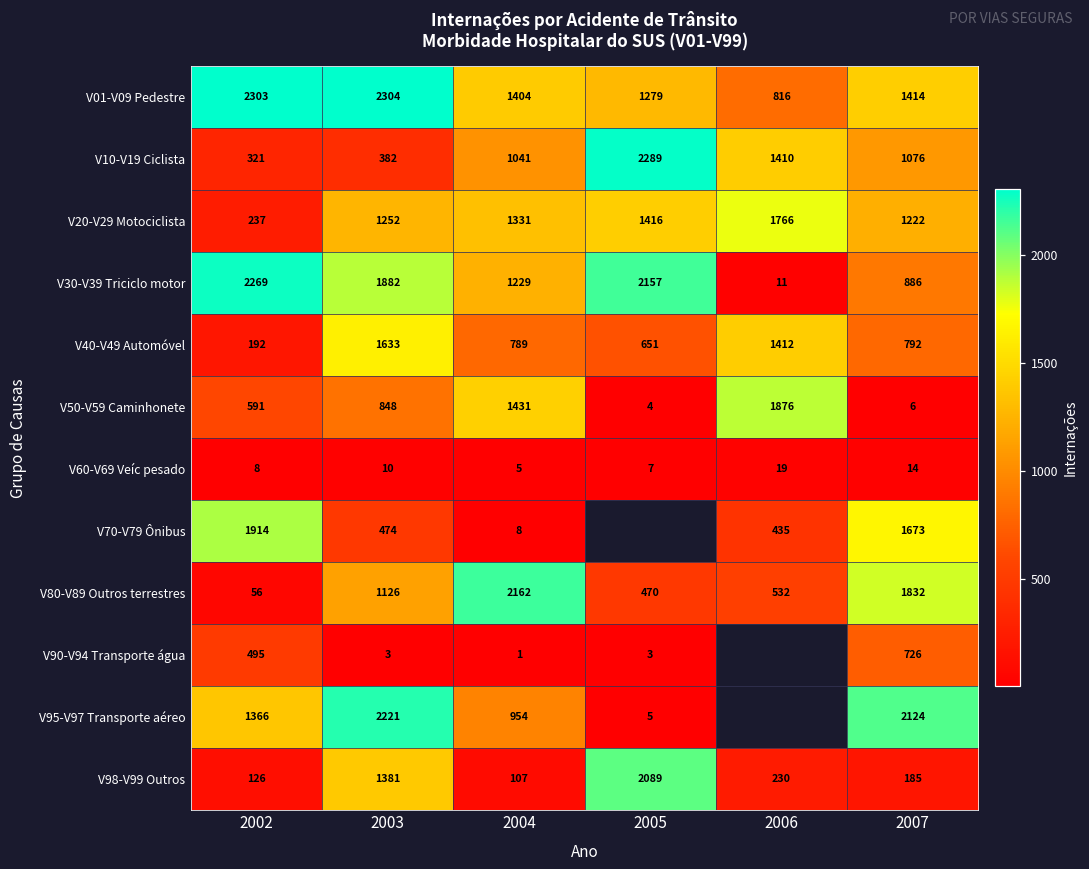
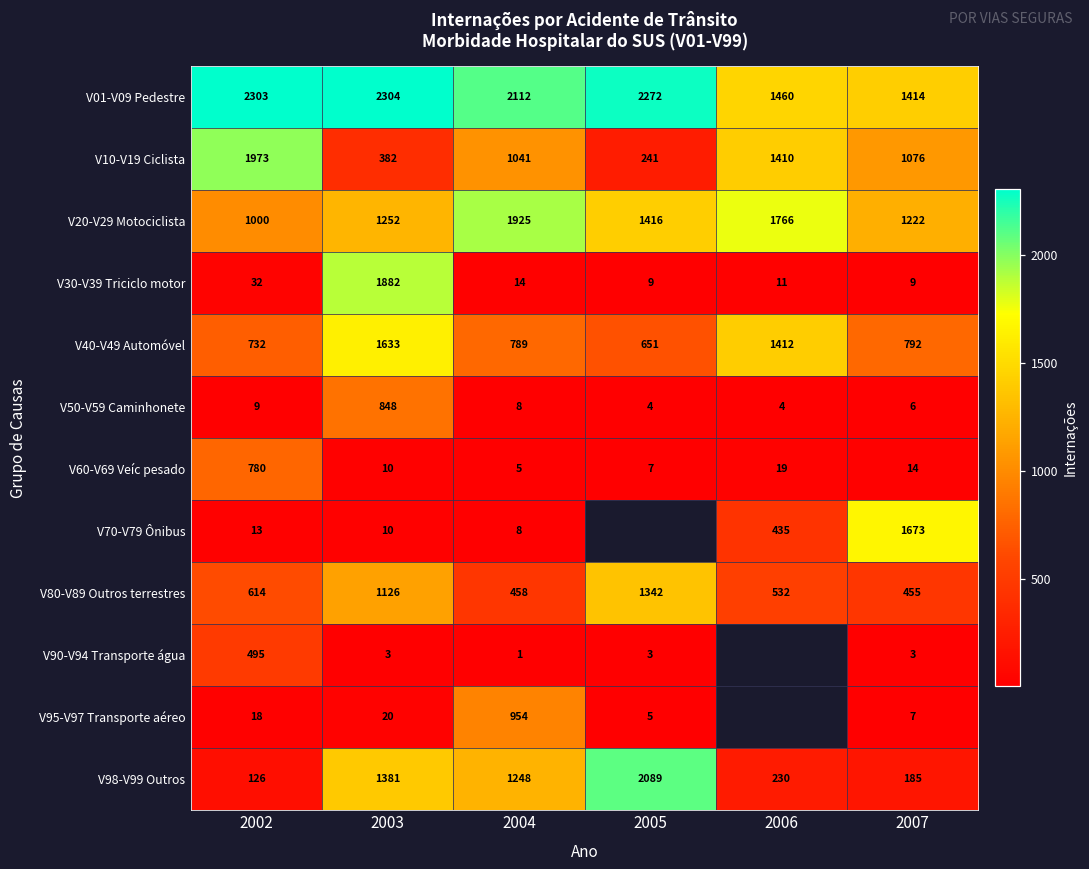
  {
    "V01-V09 Pedestre": {
      "2002": 2303,
      "2003": 2304,
-     "2004": 1404,
-     "2005": 1279,
-     "2006": 816,
+     "2004": 2112,
+     "2005": 2272,
+     "2006": 1460,
      "2007": 1414
    },
    "V10-V19 Ciclista": {
-     "2002": 321,
+     "2002": 1973,
      "2003": 382,
      "2004": 1041,
-     "2005": 2289,
+     "2005": 241,
      "2006": 1410,
      "2007": 1076
    },
    "V20-V29 Motociclista": {
-     "2002": 237,
+     "2002": 1000,
      "2003": 1252,
-     "2004": 1331,
+     "2004": 1925,
      "2005": 1416,
      "2006": 1766,
      "2007": 1222
    },
    "V30-V39 Triciclo motor": {
-     "2002": 2269,
+     "2002": 32,
      "2003": 1882,
-     "2004": 1229,
-     "2005": 2157,
+     "2004": 14,
+     "2005": 9,
      "2006": 11,
-     "2007": 886
+     "2007": 9
    },
    "V40-V49 Automóvel": {
-     "2002": 192,
+     "2002": 732,
      "2003": 1633,
      "2004": 789,
      "2005": 651,
      "2006": 1412,
      "2007": 792
    },
    "V50-V59 Caminhonete": {
-     "2002": 591,
+     "2002": 9,
      "2003": 848,
-     "2004": 1431,
+     "2004": 8,
      "2005": 4,
-     "2006": 1876,
+     "2006": 4,
      "2007": 6
    },
    "V60-V69 Veíc pesado": {
-     "2002": 8,
+     "2002": 780,
      "2003": 10,
      "2004": 5,
      "2005": 7,
      "2006": 19,
      "2007": 14
    },
    "V70-V79 Ônibus": {
-     "2002": 1914,
-     "2003": 474,
+     "2002": 13,
+     "2003": 10,
      "2004": 8,
      "2006": 435,
      "2007": 1673
    },
    "V80-V89 Outros terrestres": {
-     "2002": 56,
+     "2002": 614,
      "2003": 1126,
-     "2004": 2162,
-     "2005": 470,
+     "2004": 458,
+     "2005": 1342,
      "2006": 532,
-     "2007": 1832
+     "2007": 455
    },
    "V90-V94 Transporte água": {
      "2002": 495,
      "2003": 3,
      "2004": 1,
      "2005": 3,
-     "2007": 726
+     "2007": 3
    },
    "V95-V97 Transporte aéreo": {
-     "2002": 1366,
-     "2003": 2221,
+     "2002": 18,
+     "2003": 20,
      "2004": 954,
      "2005": 5,
-     "2007": 2124
+     "2007": 7
    },
    "V98-V99 Outros": {
      "2002": 126,
      "2003": 1381,
-     "2004": 107,
+     "2004": 1248,
      "2005": 2089,
      "2006": 230,
      "2007": 185
    }
  }
